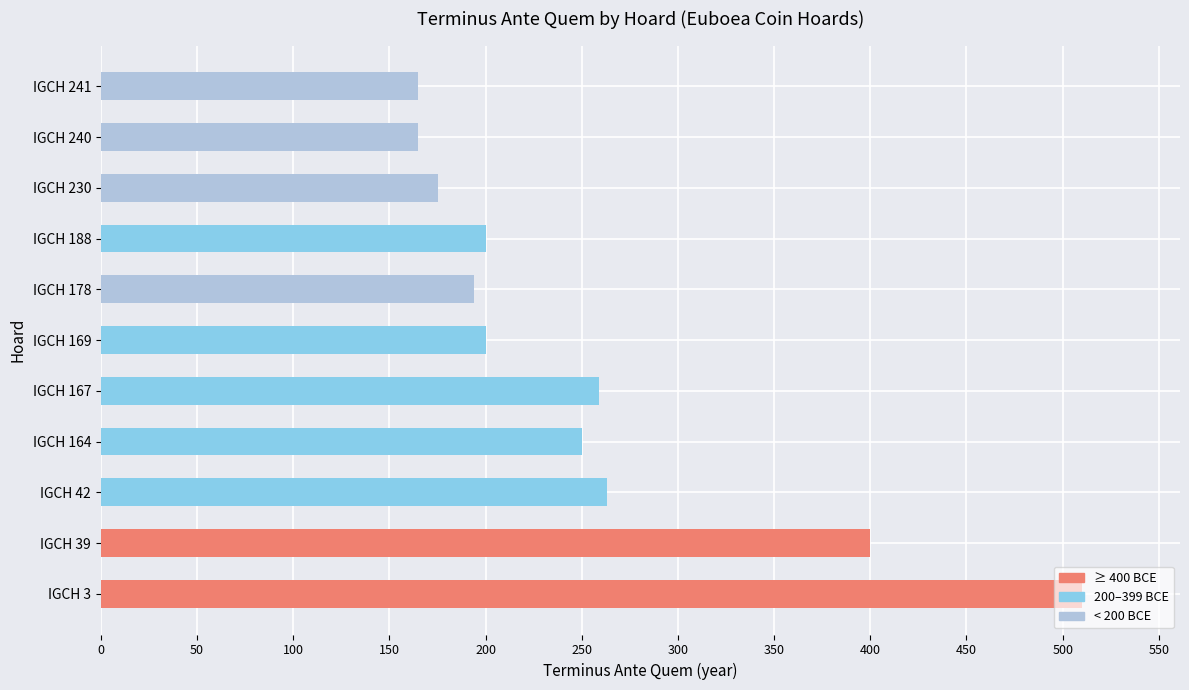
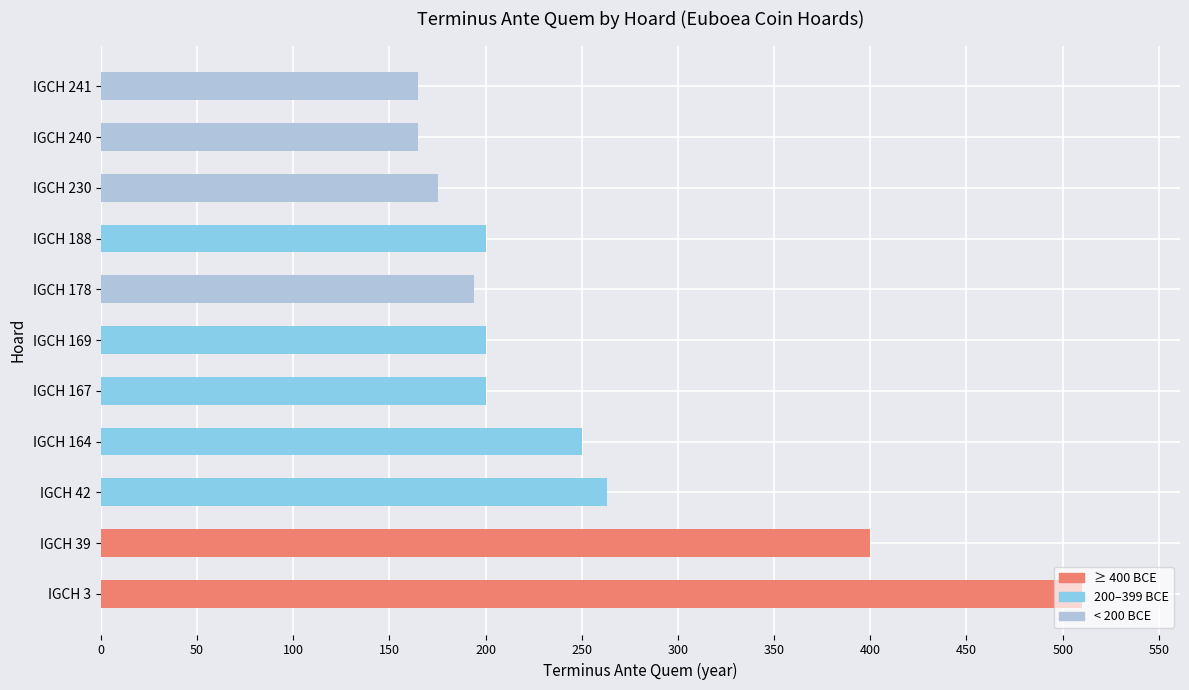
  {
    "IGCH 241": 165,
    "IGCH 240": 165,
    "IGCH 230": 175,
    "IGCH 188": 200,
    "IGCH 178": 194,
    "IGCH 169": 200,
-   "IGCH 167": 259,
+   "IGCH 167": 200,
    "IGCH 164": 250,
    "IGCH 42": 263,
    "IGCH 39": 400
  }
